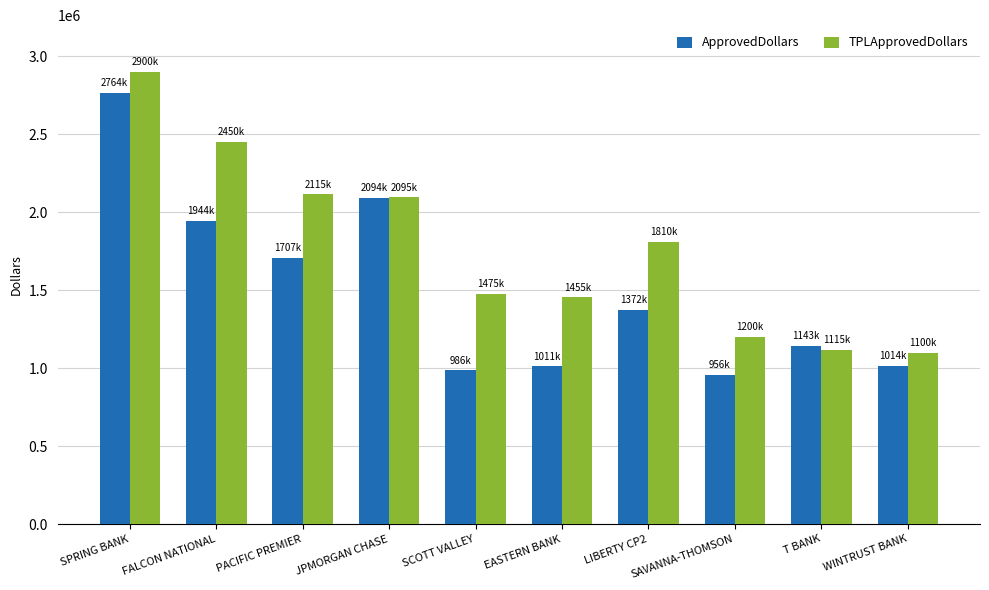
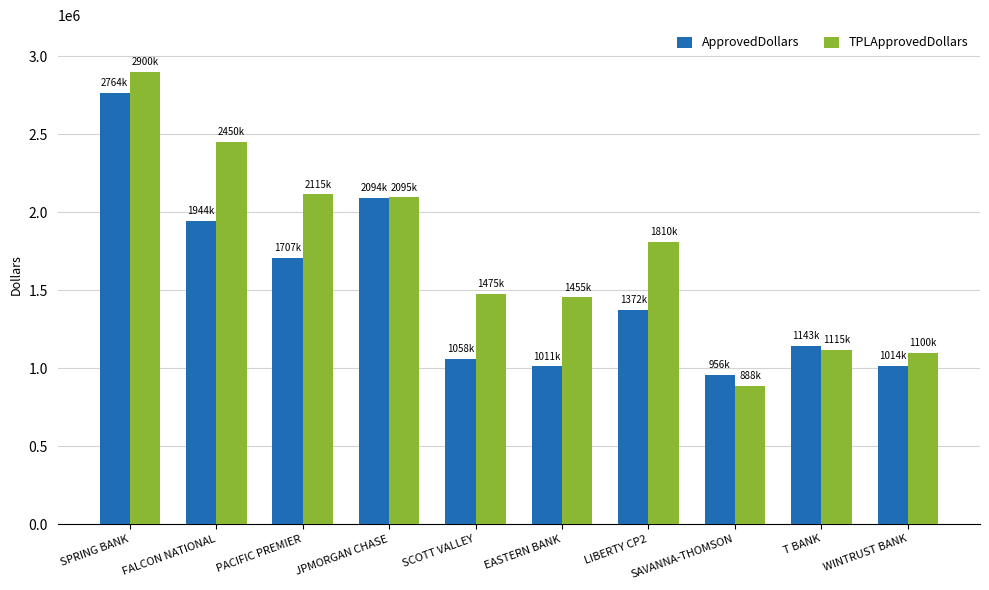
  {
    "ApprovedDollars": {
      "SPRING BANK": "2764k",
      "FALCON NATIONAL": "1944k",
      "PACIFIC PREMIER": "1707k",
      "JPMORGAN CHASE": "2094k",
-     "SCOTT VALLEY": "986k",
+     "SCOTT VALLEY": "1058k",
      "LIBERTY CP2": "1372k",
      "SAVANNA-THOMSON": "956k",
      "T BANK": "1143k",
      "WINTRUST BANK": "1014k"
    },
    "TPLApprovedDollars": {
      "SPRING BANK": "2900k",
      "FALCON NATIONAL": "2450k",
      "PACIFIC PREMIER": "2115k",
      "JPMORGAN CHASE": "2095k",
      "SCOTT VALLEY": "1475k",
      "EASTERN BANK": "1455k",
      "LIBERTY CP2": "1810k",
-     "SAVANNA-THOMSON": "1200k",
+     "SAVANNA-THOMSON": "888k",
      "T BANK": "1115k",
      "WINTRUST BANK": "1100k"
    }
  }
